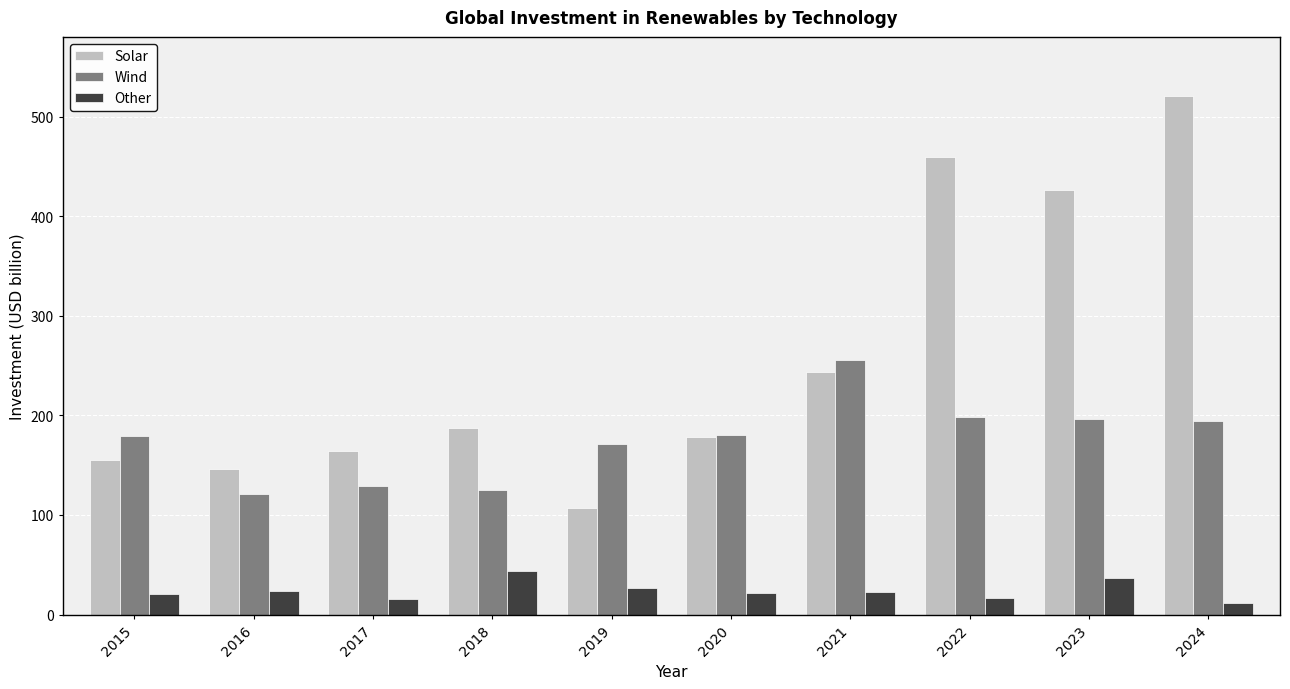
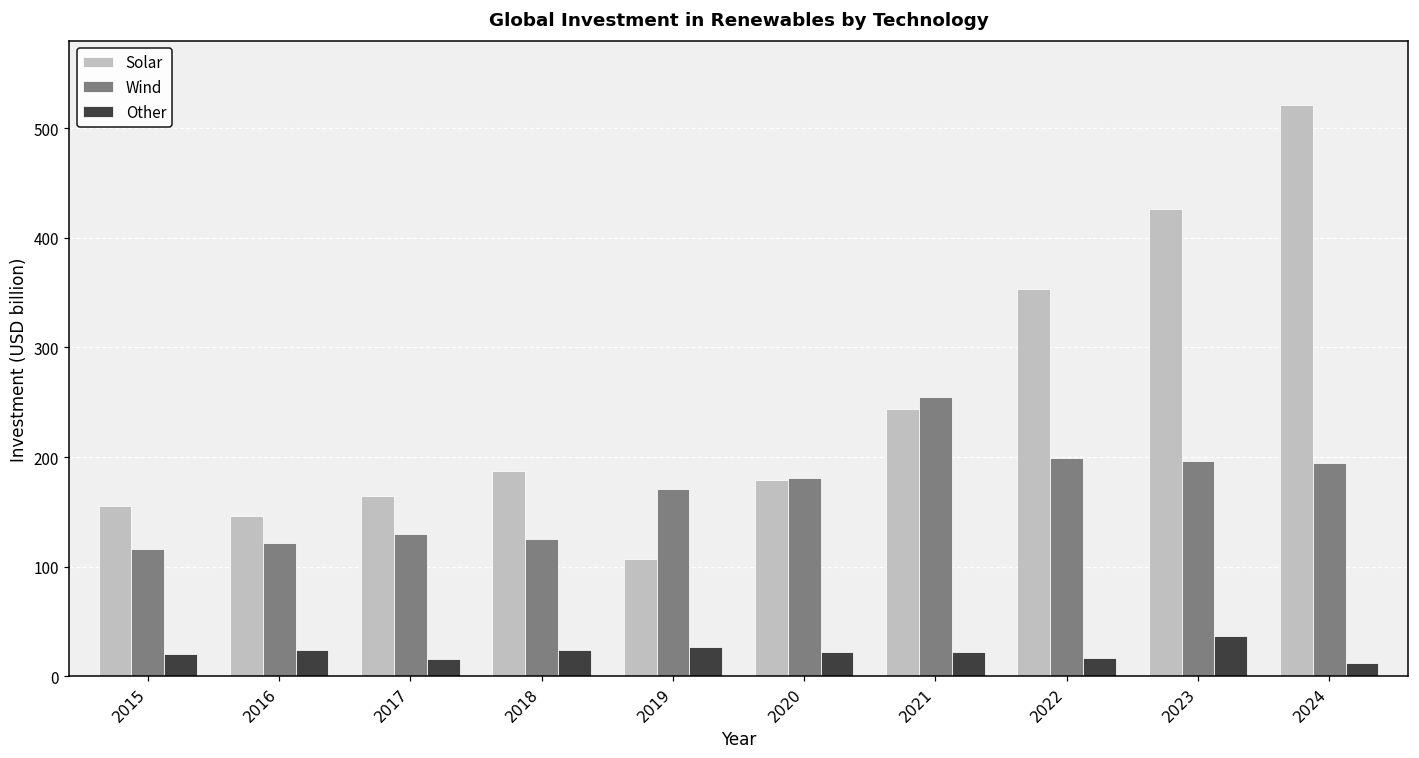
  {
    "Solar": {
      "2015": 160,
      "2016": 150,
      "2017": 160,
      "2018": 190,
      "2019": 110,
      "2020": 180,
      "2021": 240,
-     "2022": 460,
+     "2022": 350,
      "2023": 430,
      "2024": 520
    },
    "Wind": {
-     "2015": 180,
+     "2015": 120,
      "2016": 120,
      "2017": 130,
      "2018": 130,
      "2019": 170,
      "2020": 180,
      "2021": 260,
      "2022": 200,
      "2023": 200,
      "2024": 190
    },
    "Other": {
      "2015": 20,
      "2016": 20,
      "2017": 20,
-     "2018": 40,
+     "2018": 20,
      "2019": 30,
      "2020": 20,
      "2021": 20,
      "2022": 20,
      "2023": 40,
      "2024": 10
    }
  }
